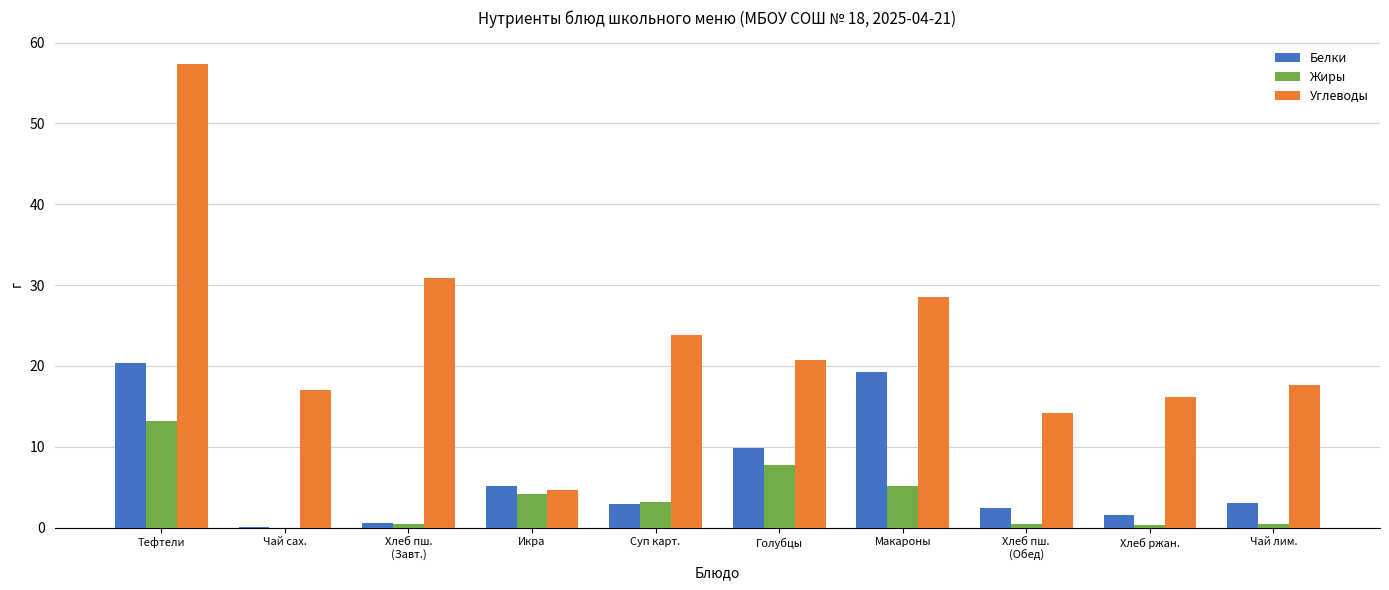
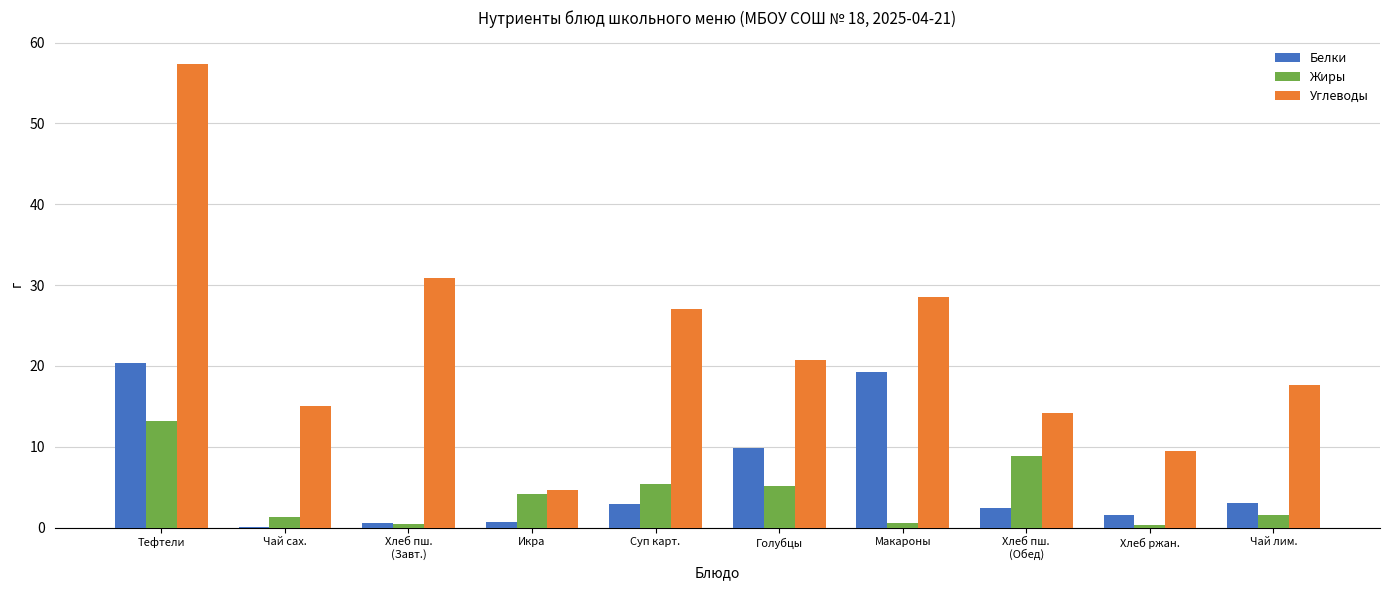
  {
    "Белки": {
      "Тефтели": 20,
      "Хлеб пш. (Завт.)": 1,
-     "Икра": 5,
+     "Икра": 1,
      "Суп карт.": 3,
      "Голубцы": 10,
      "Макароны": 19,
      "Хлеб пш. (Обед)": 2,
      "Хлеб ржан.": 2,
      "Чай лим.": 3
    },
    "Жиры": {
      "Тефтели": 13,
-     "Чай сах.": 0,
+     "Чай сах.": 1,
      "Хлеб пш. (Завт.)": 0,
      "Икра": 4,
-     "Суп карт.": 3,
-     "Голубцы": 8,
-     "Макароны": 5,
-     "Хлеб пш. (Обед)": 0,
-     "Чай лим.": 1
+     "Суп карт.": 5,
+     "Голубцы": 5,
+     "Макароны": 1,
+     "Хлеб пш. (Обед)": 9,
+     "Чай лим.": 2
    },
    "Углеводы": {
      "Тефтели": 57,
-     "Чай сах.": 17,
+     "Чай сах.": 15,
      "Хлеб пш. (Завт.)": 31,
      "Икра": 5,
-     "Суп карт.": 24,
+     "Суп карт.": 27,
      "Голубцы": 21,
      "Макароны": 29,
      "Хлеб пш. (Обед)": 14,
-     "Хлеб ржан.": 16,
+     "Хлеб ржан.": 10,
      "Чай лим.": 18
    }
  }
